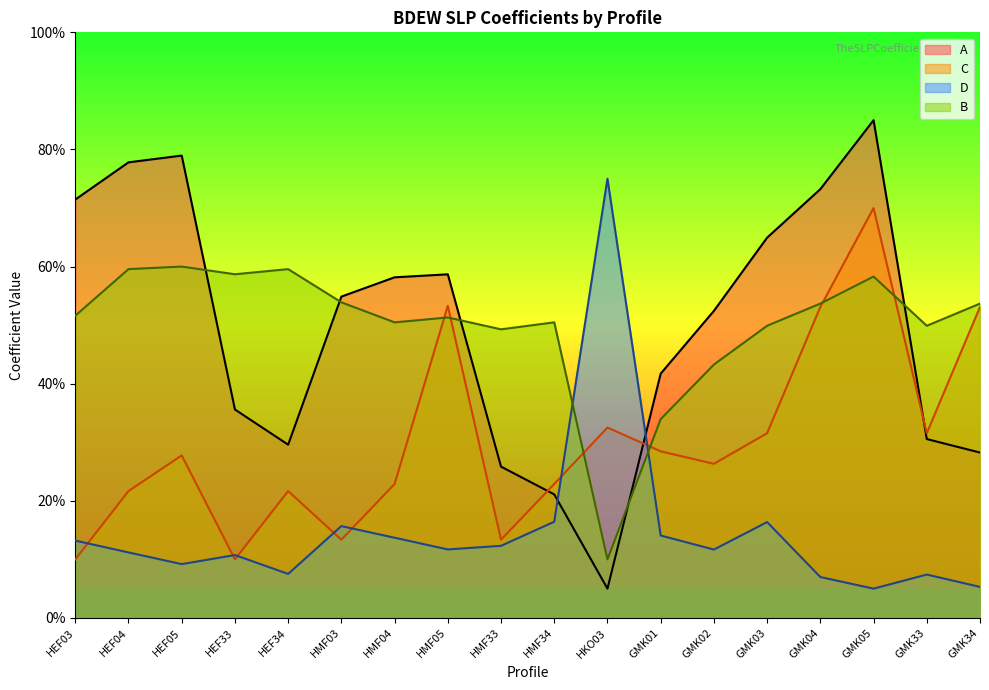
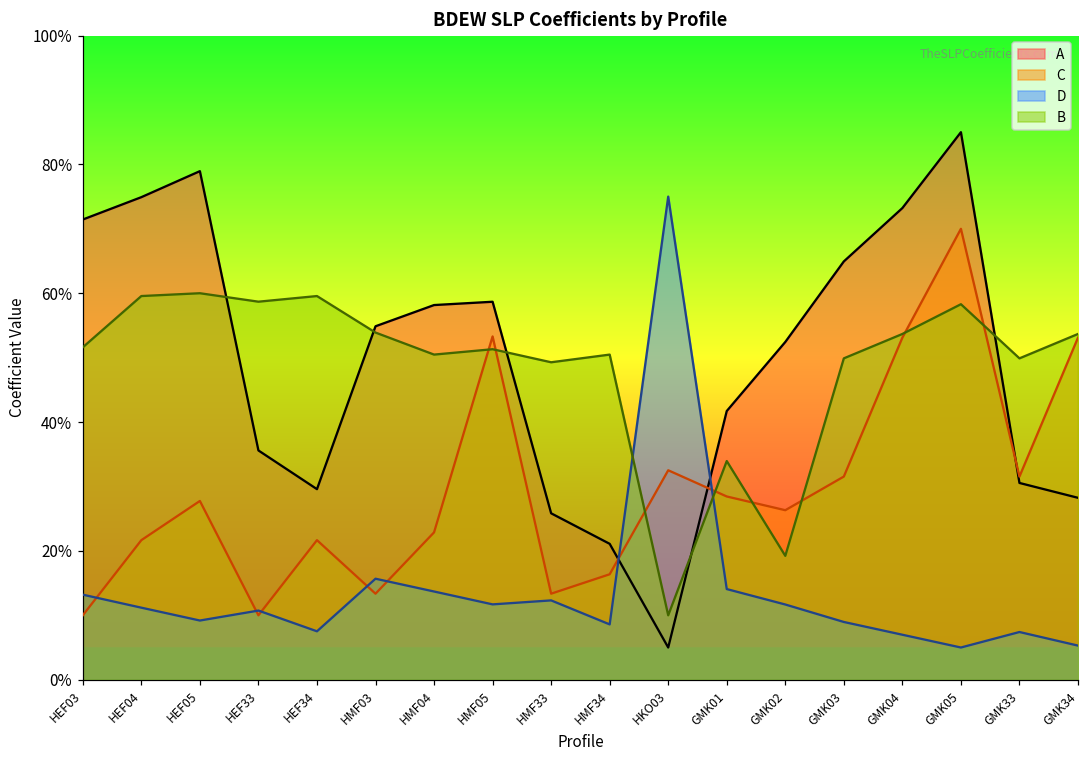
  {
    "A": {
      "HEF03": "71%",
-     "HEF04": "78%",
+     "HEF04": "75%",
      "HEF05": "79%",
      "HEF33": "36%",
      "HEF34": "30%",
      "HMF03": "55%",
      "HMF04": "58%",
      "HMF05": "59%",
      "HMF33": "26%",
      "HMF34": "21%",
      "GMK01": "42%",
      "GMK02": "52%",
      "GMK03": "65%",
      "GMK04": "73%",
      "GMK05": "85%",
      "GMK33": "31%",
      "GMK34": "28%"
    },
    "C": {
      "HEF03": "10%",
      "HEF04": "22%",
      "HEF05": "28%",
      "HEF33": "10%",
      "HEF34": "22%",
      "HMF03": "13%",
      "HMF04": "23%",
      "HMF05": "53%",
      "HMF33": "13%",
-     "HMF34": "23%",
+     "HMF34": "16%",
      "HKO03": "33%",
      "GMK01": "28%",
      "GMK02": "26%",
      "GMK03": "32%",
      "GMK04": "53%",
      "GMK05": "70%",
      "GMK33": "32%",
      "GMK34": "53%"
    },
    "D": {
      "HEF03": "13%",
      "HEF04": "11%",
      "HEF05": "9%",
      "HEF33": "11%",
      "HEF34": "8%",
      "HMF03": "16%",
      "HMF04": "14%",
      "HMF05": "12%",
      "HMF33": "12%",
-     "HMF34": "16%",
+     "HMF34": "9%",
      "HKO03": "75%",
      "GMK01": "14%",
      "GMK02": "12%",
-     "GMK03": "16%",
+     "GMK03": "9%",
      "GMK04": "7%",
      "GMK33": "7%"
    },
    "B": {
      "HEF03": "52%",
      "HEF04": "60%",
      "HEF05": "60%",
      "HEF33": "59%",
      "HEF34": "60%",
      "HMF03": "54%",
      "HMF04": "50%",
      "HMF05": "51%",
      "HMF33": "49%",
      "HMF34": "50%",
      "HKO03": "10%",
      "GMK01": "34%",
-     "GMK02": "43%",
+     "GMK02": "19%",
      "GMK03": "50%",
      "GMK04": "54%",
      "GMK05": "58%",
      "GMK33": "50%",
      "GMK34": "54%"
    }
  }
